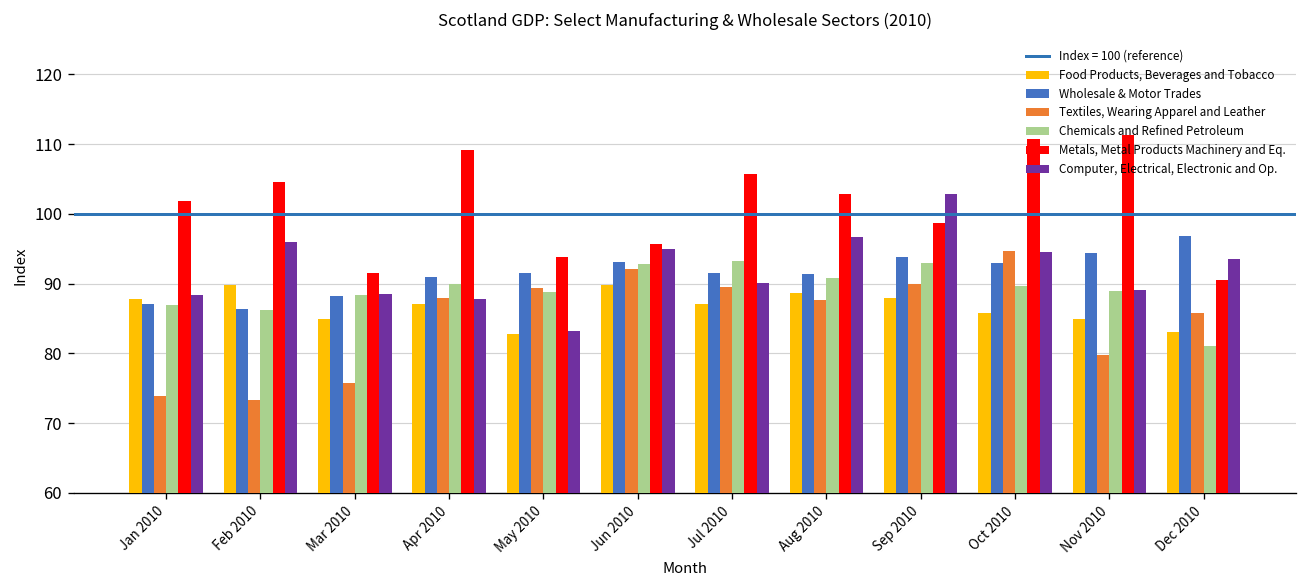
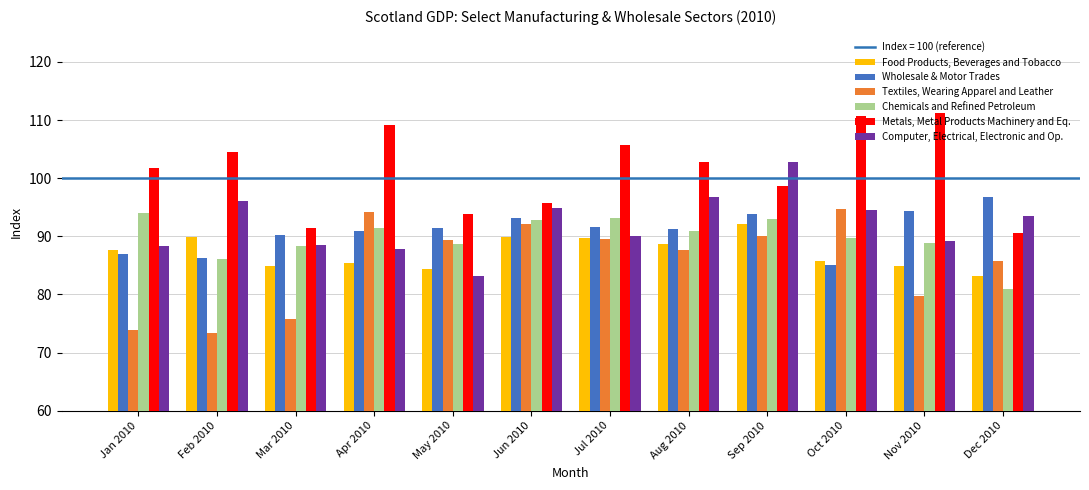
  {
    "Food Products, Beverages and Tobacco": {
      "Jan 2010": 88,
      "Feb 2010": 90,
      "Mar 2010": 85,
-     "Apr 2010": 87,
-     "May 2010": 83,
+     "Apr 2010": 85,
+     "May 2010": 84,
      "Jun 2010": 90,
-     "Jul 2010": 87,
+     "Jul 2010": 90,
      "Aug 2010": 89,
-     "Sep 2010": 88,
+     "Sep 2010": 92,
      "Oct 2010": 86,
      "Nov 2010": 85,
      "Dec 2010": 83
    },
    "Wholesale & Motor Trades": {
      "Jan 2010": 87,
      "Feb 2010": 86,
-     "Mar 2010": 88,
+     "Mar 2010": 90,
      "Apr 2010": 91,
      "May 2010": 91,
      "Jun 2010": 93,
      "Jul 2010": 92,
      "Aug 2010": 91,
      "Sep 2010": 94,
-     "Oct 2010": 93,
+     "Oct 2010": 85,
      "Nov 2010": 94,
      "Dec 2010": 97
    },
    "Textiles, Wearing Apparel and Leather": {
      "Jan 2010": 74,
      "Feb 2010": 73,
      "Mar 2010": 76,
-     "Apr 2010": 88,
+     "Apr 2010": 94,
      "May 2010": 89,
      "Jun 2010": 92,
      "Jul 2010": 89,
      "Aug 2010": 88,
      "Sep 2010": 90,
      "Oct 2010": 95,
      "Nov 2010": 80,
      "Dec 2010": 86
    },
    "Chemicals and Refined Petroleum": {
-     "Jan 2010": 87,
+     "Jan 2010": 94,
      "Feb 2010": 86,
      "Mar 2010": 88,
-     "Apr 2010": 90,
+     "Apr 2010": 91,
      "May 2010": 89,
      "Jun 2010": 93,
      "Jul 2010": 93,
      "Aug 2010": 91,
      "Sep 2010": 93,
      "Oct 2010": 90,
      "Nov 2010": 89,
      "Dec 2010": 81
    },
    "Metals, Metal Products Machinery and Eq.": {
      "Jan 2010": 102,
      "Feb 2010": 105,
      "Mar 2010": 91,
      "Apr 2010": 109,
      "May 2010": 94,
      "Jun 2010": 96,
      "Jul 2010": 106,
      "Aug 2010": 103,
      "Sep 2010": 99,
      "Oct 2010": 111,
      "Nov 2010": 111,
      "Dec 2010": 91
    },
    "Computer, Electrical, Electronic and Op.": {
      "Jan 2010": 88,
      "Feb 2010": 96,
      "Mar 2010": 88,
      "Apr 2010": 88,
      "May 2010": 83,
      "Jun 2010": 95,
      "Jul 2010": 90,
      "Aug 2010": 97,
      "Sep 2010": 103,
      "Oct 2010": 95,
      "Nov 2010": 89,
      "Dec 2010": 94
    }
  }
